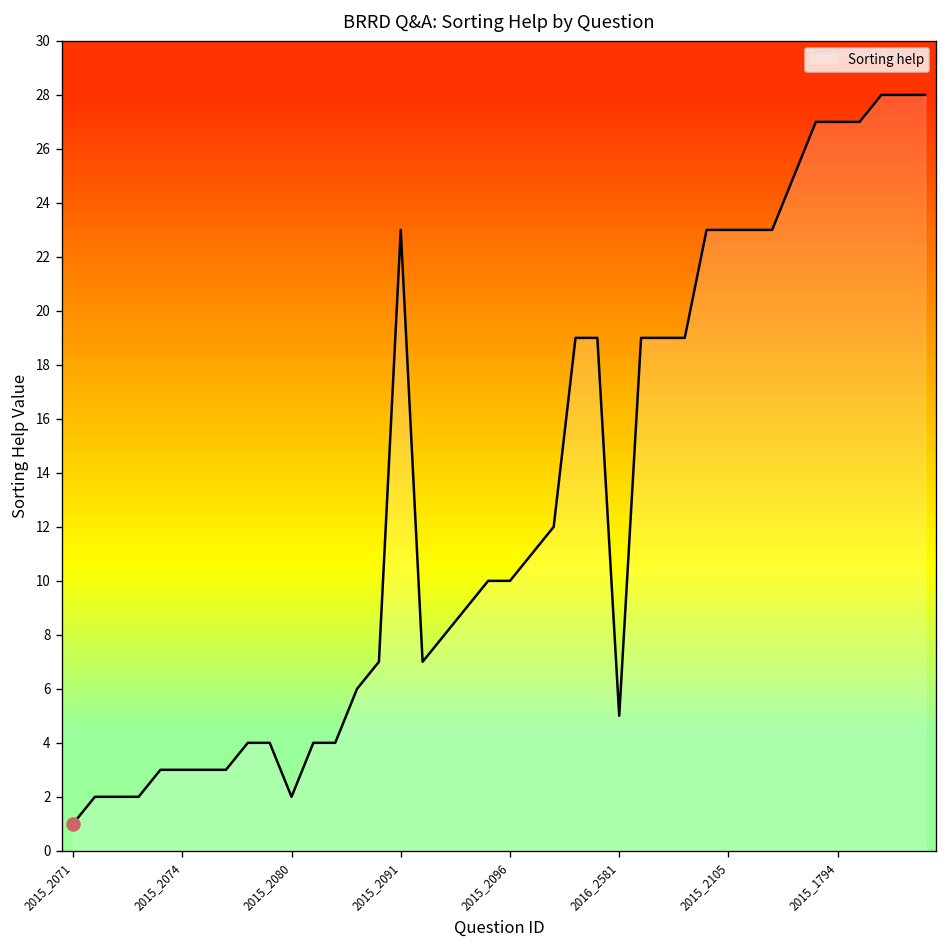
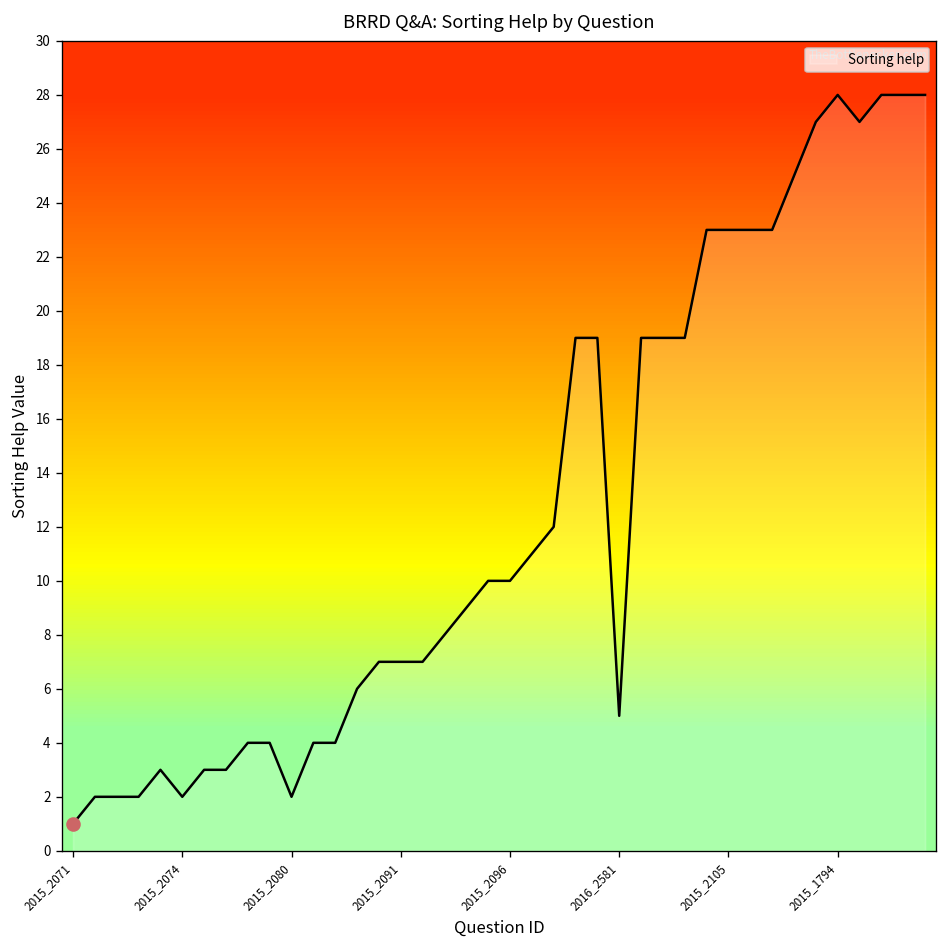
  {
    "Sorting help": {
-     "2015_2074": 3,
+     "2015_2074": 2,
      "2015_2080": 2,
-     "2015_2091": 23,
+     "2015_2091": 7,
      "2015_2096": 10,
      "2016_2581": 5,
      "2015_2105": 23,
-     "2015_1794": 27
+     "2015_1794": 28
    }
  }
